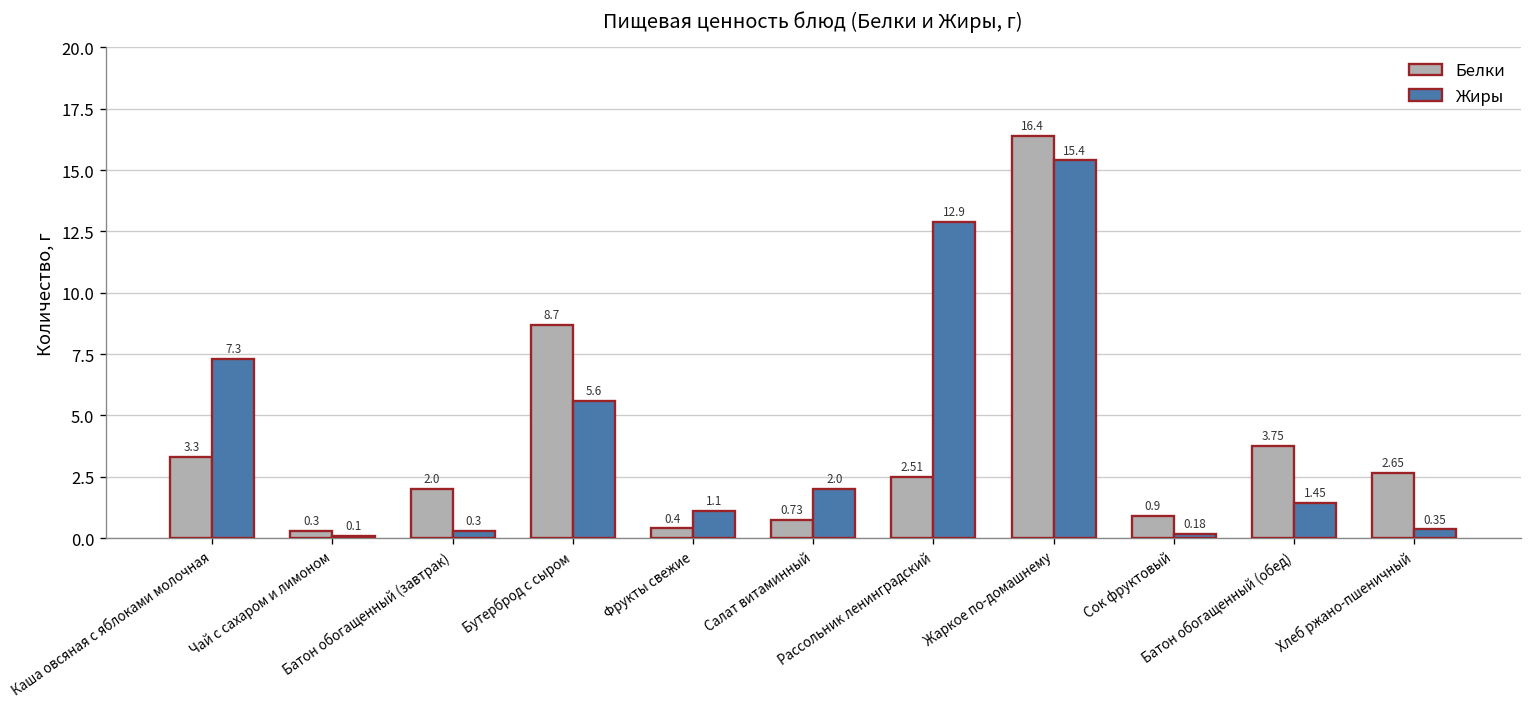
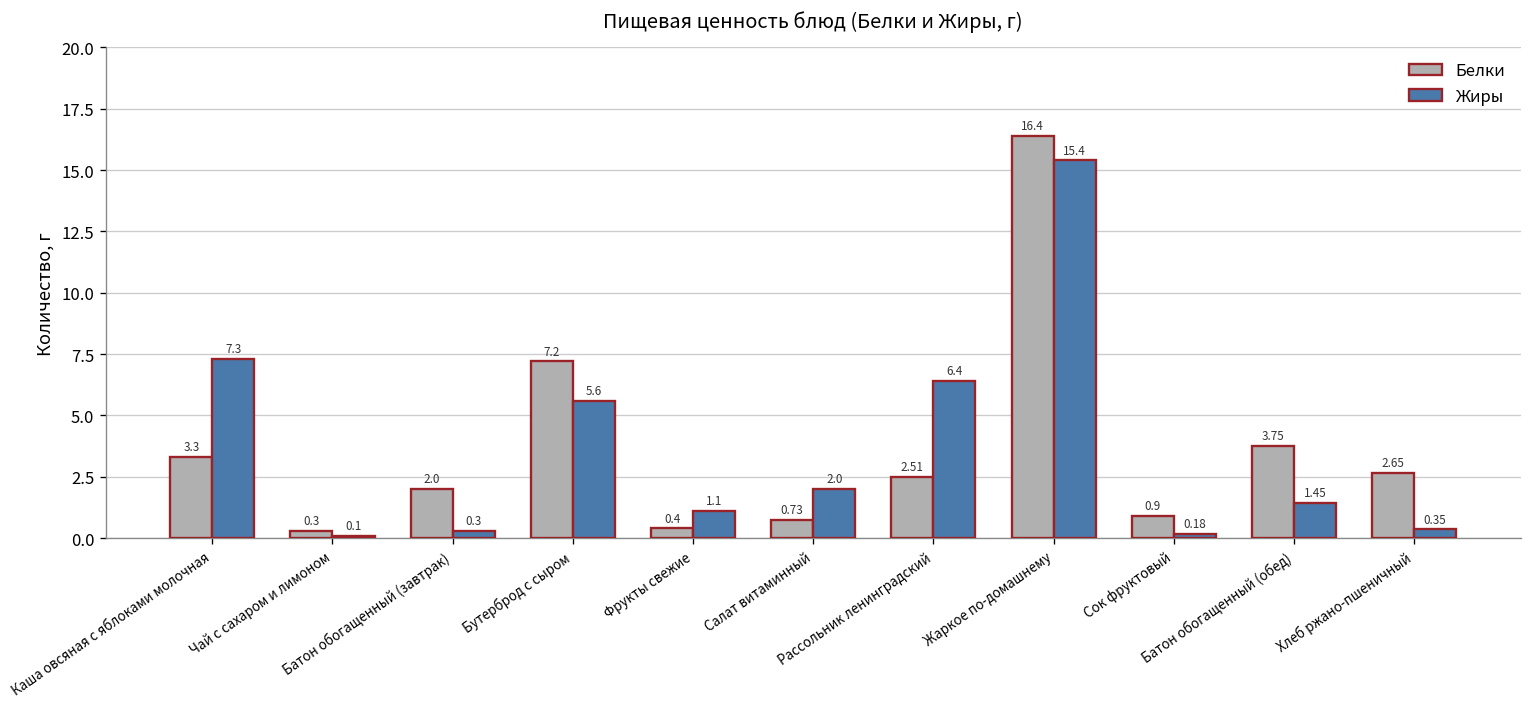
  {
    "Белки": {
      "Каша овсяная с яблоками молочная": 3.3,
      "Чай с сахаром и лимоном": 0.3,
      "Батон обогащенный (завтрак)": 2.0,
-     "Бутерброд с сыром": 8.7,
+     "Бутерброд с сыром": 7.2,
      "Фрукты свежие": 0.4,
      "Салат витаминный": 0.73,
      "Рассольник ленинградский": 2.51,
      "Жаркое по-домашнему": 16.4,
      "Сок фруктовый": 0.9,
      "Батон обогащенный (обед)": 3.75,
      "Хлеб ржано-пшеничный": 2.65
    },
    "Жиры": {
      "Каша овсяная с яблоками молочная": 7.3,
      "Чай с сахаром и лимоном": 0.1,
      "Батон обогащенный (завтрак)": 0.3,
      "Бутерброд с сыром": 5.6,
      "Фрукты свежие": 1.1,
      "Салат витаминный": 2.0,
-     "Рассольник ленинградский": 12.9,
+     "Рассольник ленинградский": 6.4,
      "Жаркое по-домашнему": 15.4,
      "Сок фруктовый": 0.18,
      "Батон обогащенный (обед)": 1.45,
      "Хлеб ржано-пшеничный": 0.35
    }
  }
